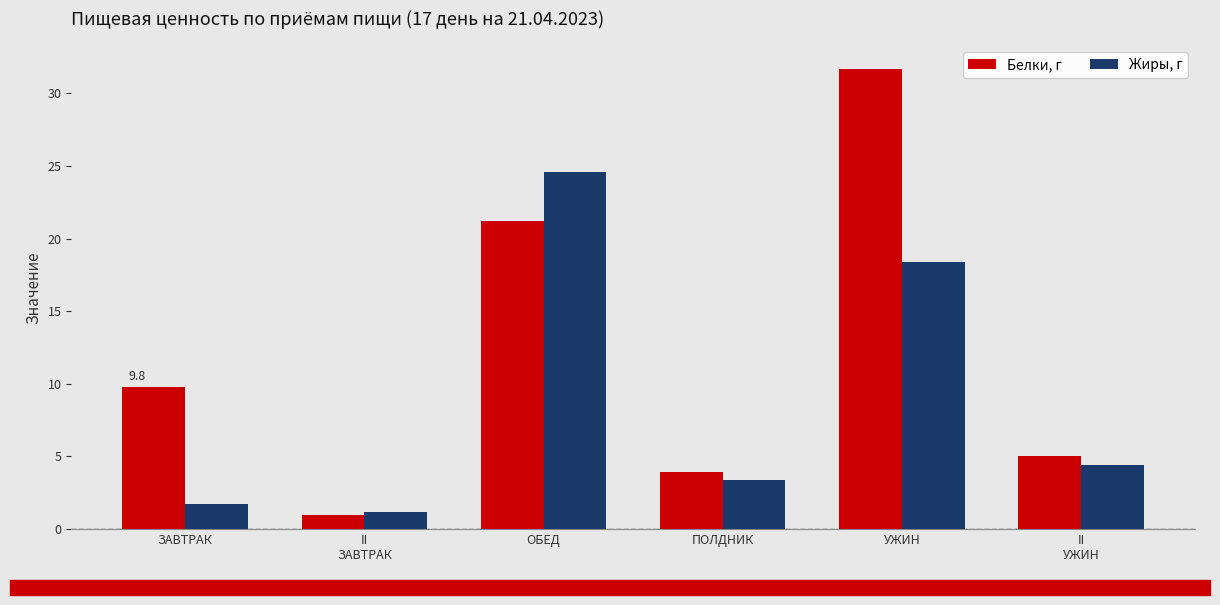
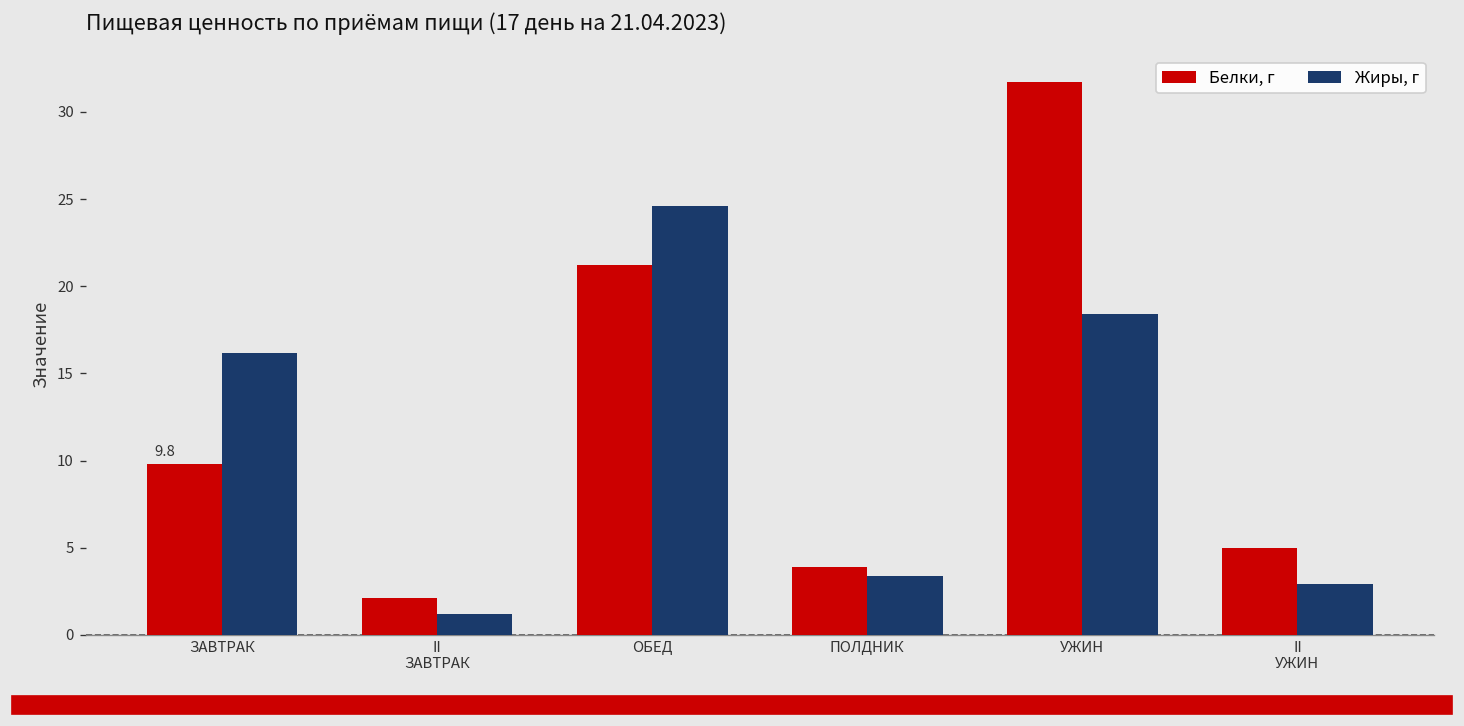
  {
    "Белки, г": {
-     "II ЗАВТРАК": 1.0,
+     "II ЗАВТРАК": 2.1,
      "ОБЕД": 21.2,
      "ПОЛДНИК": 3.9,
      "УЖИН": 31.7,
      "II УЖИН": 5.0
    },
    "Жиры, г": {
-     "ЗАВТРАК": 1.7,
+     "ЗАВТРАК": 16.2,
      "II ЗАВТРАК": 1.2,
      "ОБЕД": 24.6,
      "ПОЛДНИК": 3.4,
      "УЖИН": 18.4,
-     "II УЖИН": 4.4
+     "II УЖИН": 2.9
    }
  }
